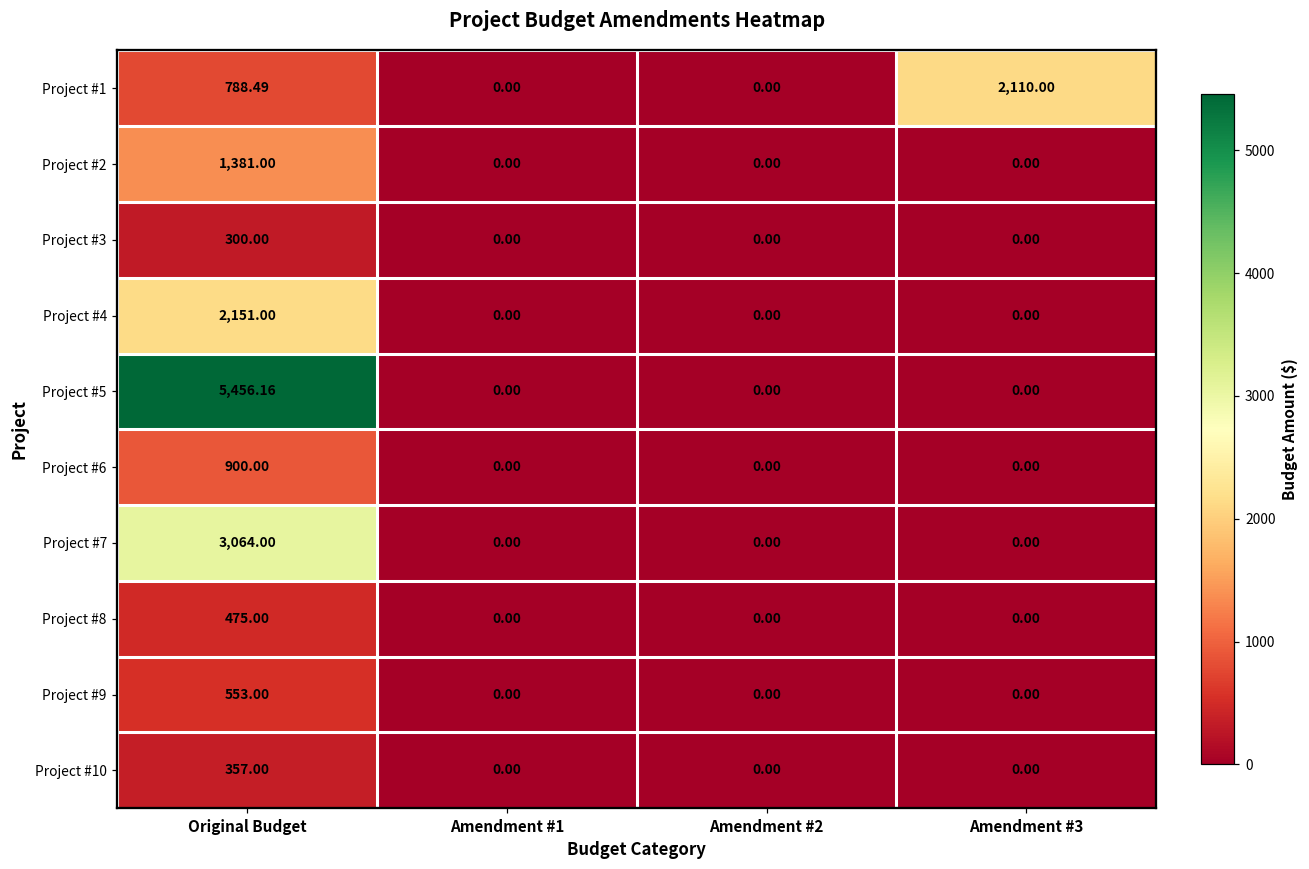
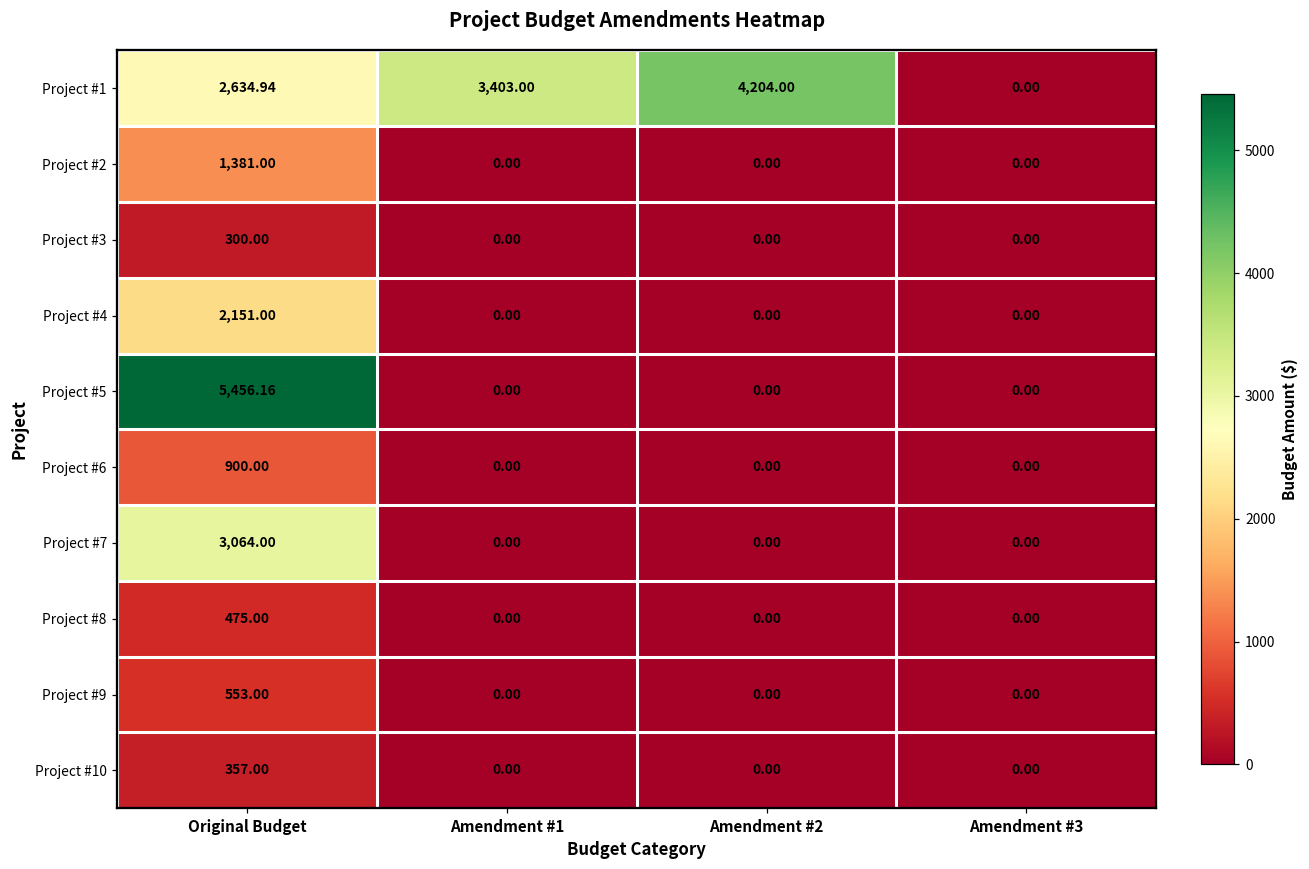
  {
    "Project #1": {
-     "Original Budget": "788.49",
-     "Amendment #1": "0.00",
-     "Amendment #2": "0.00",
-     "Amendment #3": "2,110.00"
+     "Original Budget": "2,634.94",
+     "Amendment #1": "3,403.00",
+     "Amendment #2": "4,204.00",
+     "Amendment #3": "0.00"
    },
    "Project #2": {
      "Original Budget": "1,381.00",
      "Amendment #1": "0.00",
      "Amendment #2": "0.00",
      "Amendment #3": "0.00"
    },
    "Project #3": {
      "Original Budget": "300.00",
      "Amendment #1": "0.00",
      "Amendment #2": "0.00",
      "Amendment #3": "0.00"
    },
    "Project #4": {
      "Original Budget": "2,151.00",
      "Amendment #1": "0.00",
      "Amendment #2": "0.00",
      "Amendment #3": "0.00"
    },
    "Project #5": {
      "Original Budget": "5,456.16",
      "Amendment #1": "0.00",
      "Amendment #2": "0.00",
      "Amendment #3": "0.00"
    },
    "Project #6": {
      "Original Budget": "900.00",
      "Amendment #1": "0.00",
      "Amendment #2": "0.00",
      "Amendment #3": "0.00"
    },
    "Project #7": {
      "Original Budget": "3,064.00",
      "Amendment #1": "0.00",
      "Amendment #2": "0.00",
      "Amendment #3": "0.00"
    },
    "Project #8": {
      "Original Budget": "475.00",
      "Amendment #1": "0.00",
      "Amendment #2": "0.00",
      "Amendment #3": "0.00"
    },
    "Project #9": {
      "Original Budget": "553.00",
      "Amendment #1": "0.00",
      "Amendment #2": "0.00",
      "Amendment #3": "0.00"
    },
    "Project #10": {
      "Original Budget": "357.00",
      "Amendment #1": "0.00",
      "Amendment #2": "0.00",
      "Amendment #3": "0.00"
    }
  }
